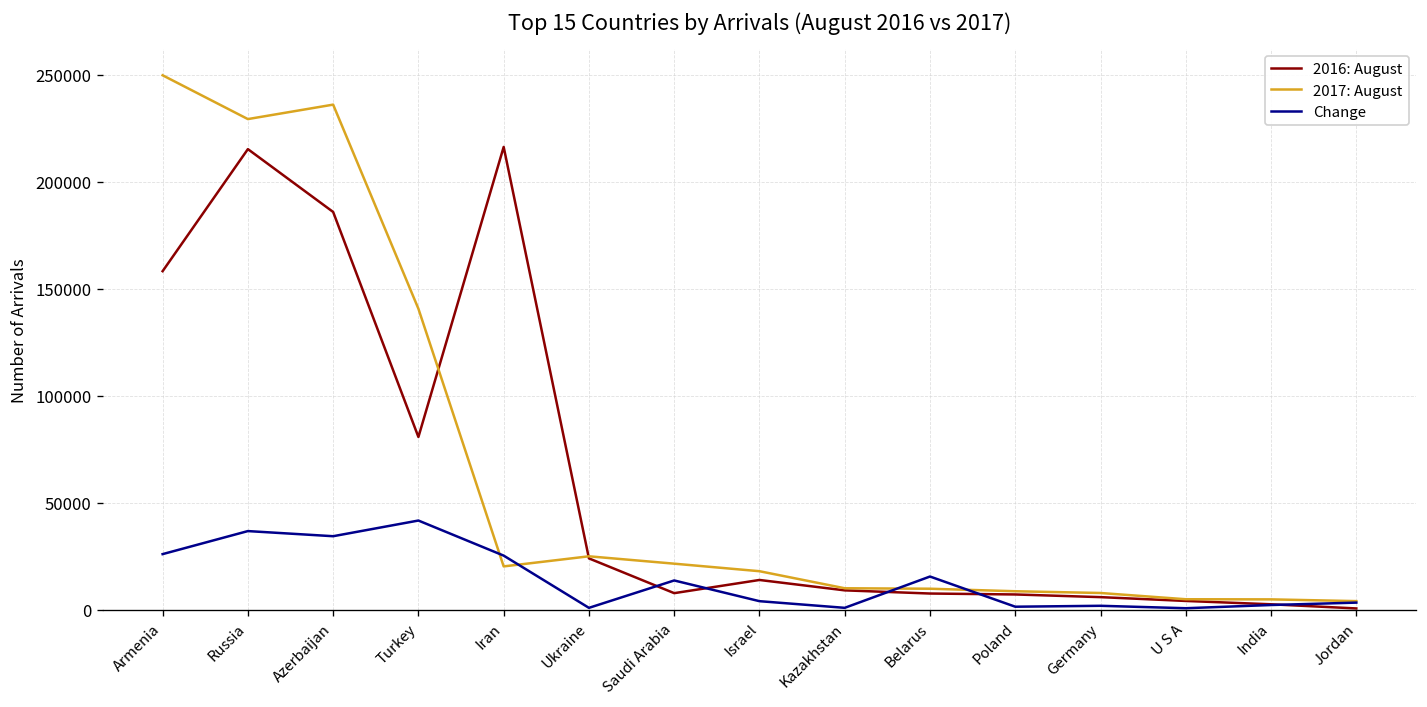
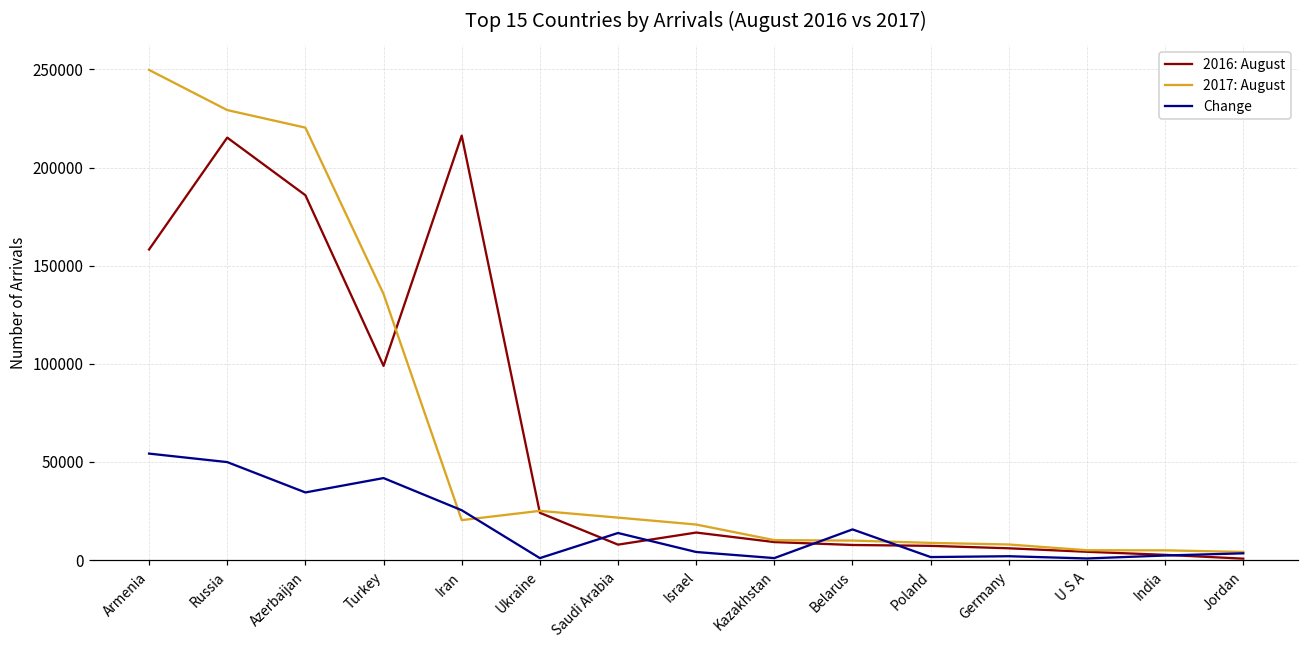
  {
    "2016: August": {
      "Armenia": 158000,
      "Russia": 215000,
      "Azerbaijan": 186000,
-     "Turkey": 81000,
+     "Turkey": 99000,
      "Iran": 216000,
      "Saudi Arabia": 8000,
      "Israel": 14000,
      "Belarus": 8000,
      "Poland": 7000,
      "Germany": 6000,
      "Jordan": 1000
    },
    "2017: August": {
      "Armenia": 250000,
      "Russia": 229000,
-     "Azerbaijan": 236000,
-     "Turkey": 141000,
+     "Azerbaijan": 220000,
+     "Turkey": 136000,
      "Iran": 20000,
      "Saudi Arabia": 22000,
      "Israel": 18000,
      "Belarus": 10000,
      "Poland": 9000,
      "Germany": 8000,
      "India": 5000
    },
    "Change": {
-     "Armenia": 26000,
-     "Russia": 37000,
+     "Armenia": 54000,
+     "Russia": 50000,
      "Azerbaijan": 34000,
      "Turkey": 42000,
      "Iran": 25000,
      "Ukraine": 1000,
      "Saudi Arabia": 14000,
      "Israel": 4000,
      "Kazakhstan": 1000,
      "Belarus": 16000,
      "Poland": 2000,
      "Germany": 2000,
      "U S A": 1000
    }
  }
